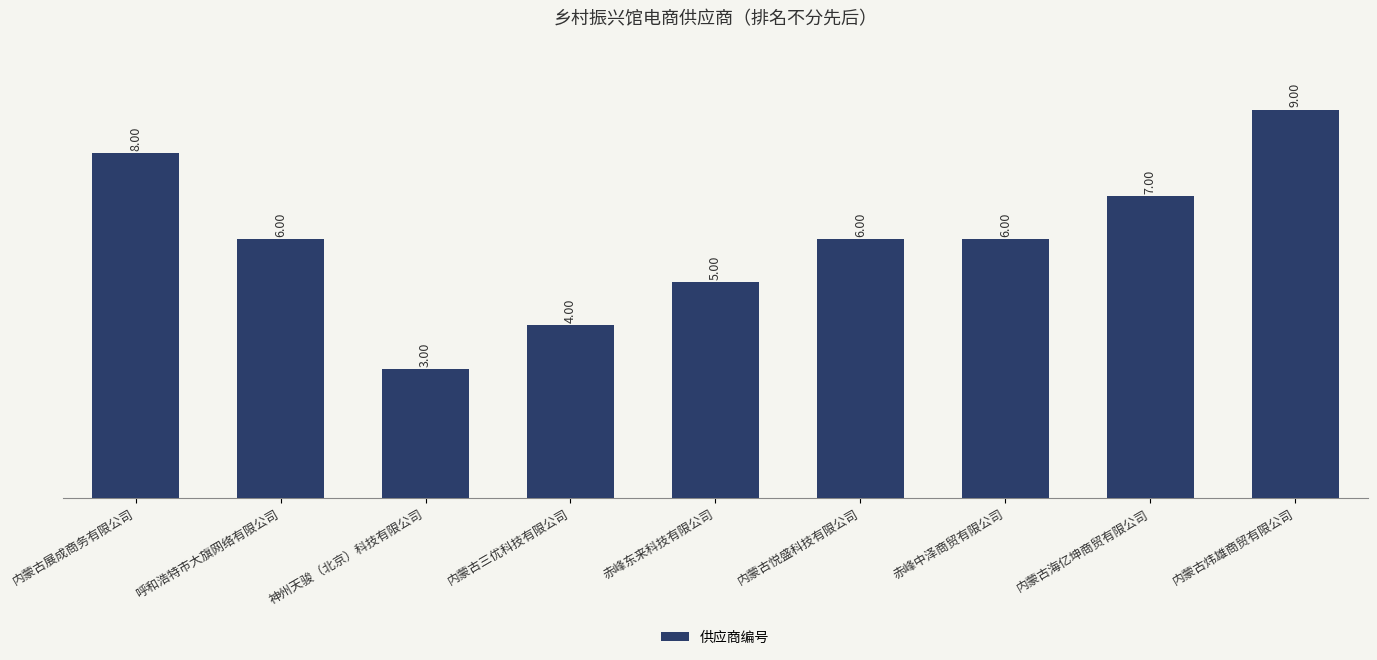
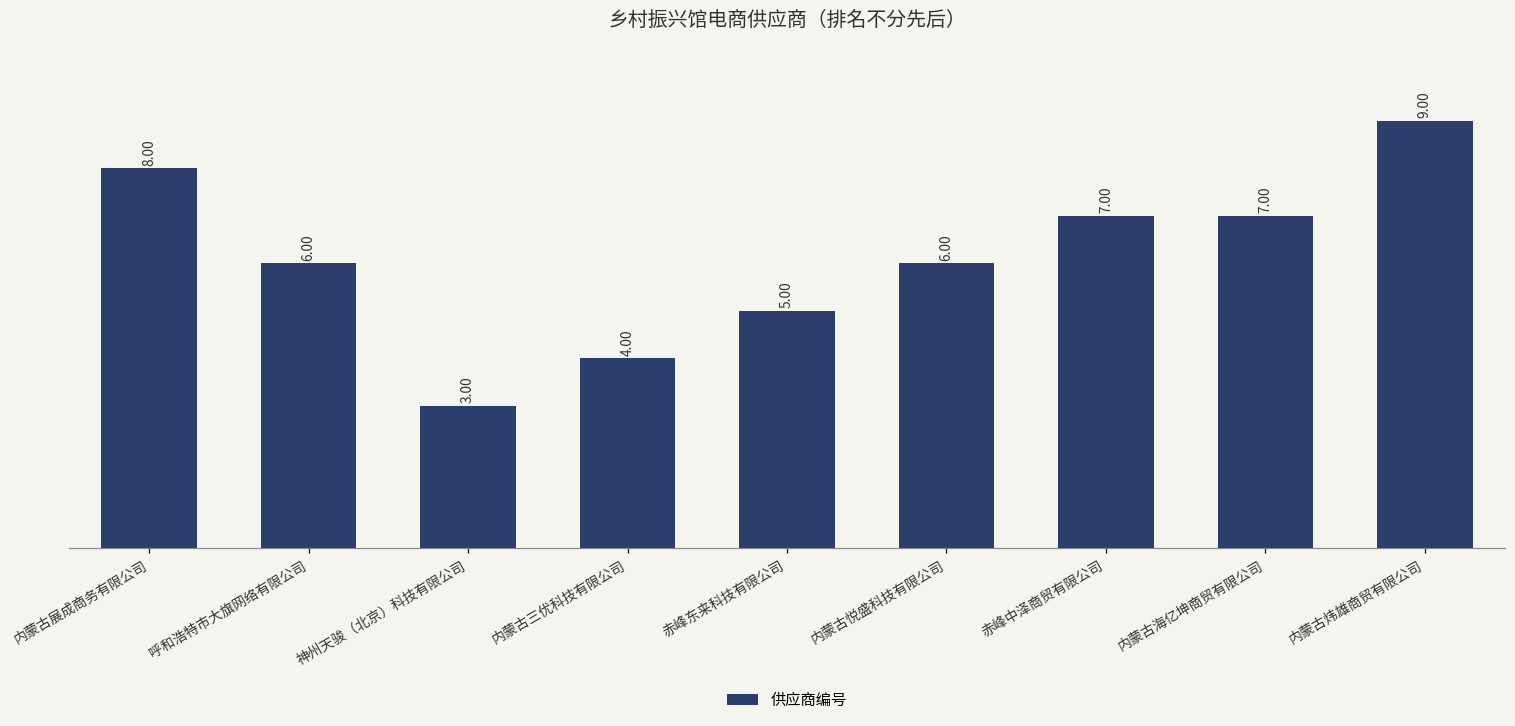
  {
    "内蒙古展成商务有限公司": 8.00,
    "呼和浩特市大旗网络有限公司": 6.00,
    "神州天骏（北京）科技有限公司": 3.00,
    "内蒙古三优科技有限公司": 4.00,
    "赤峰东来科技有限公司": 5.00,
    "内蒙古悦盛科技有限公司": 6.00,
-   "赤峰中泽商贸有限公司": 6.00,
+   "赤峰中泽商贸有限公司": 7.00,
    "内蒙古海亿坤商贸有限公司": 7.00,
    "内蒙古炜雄商贸有限公司": 9.00
  }
